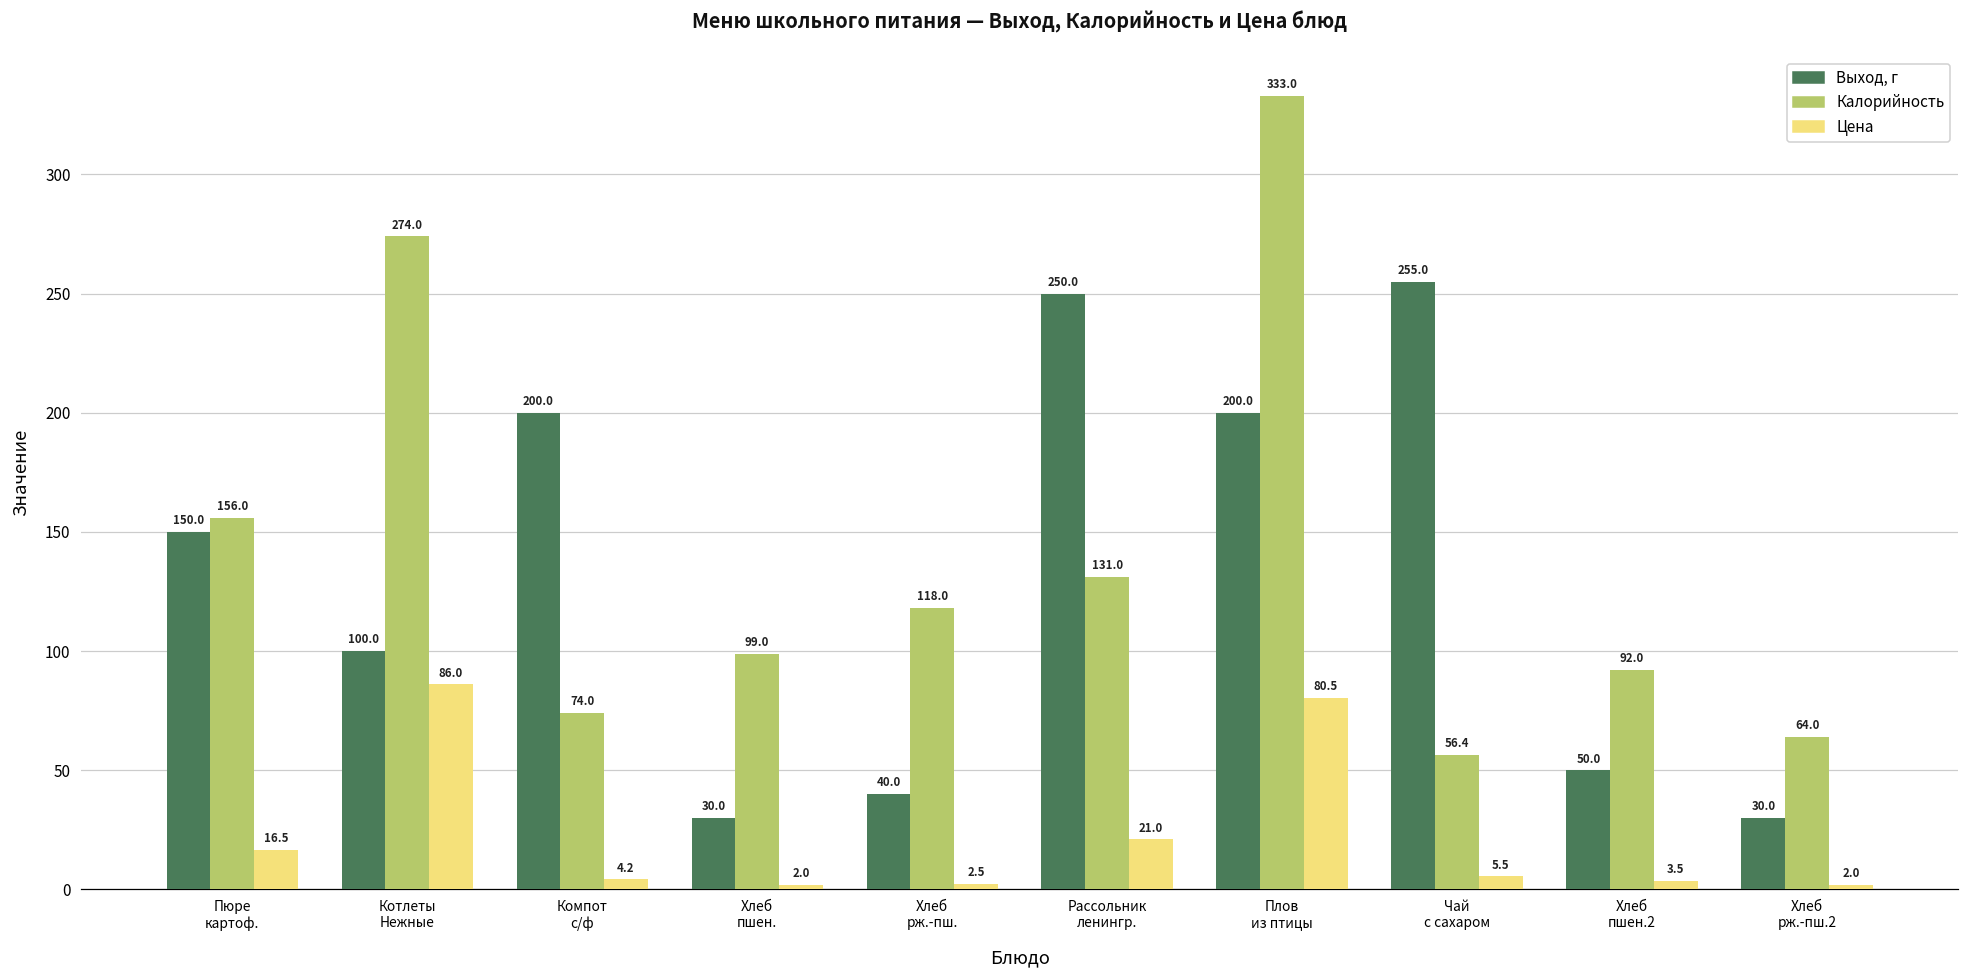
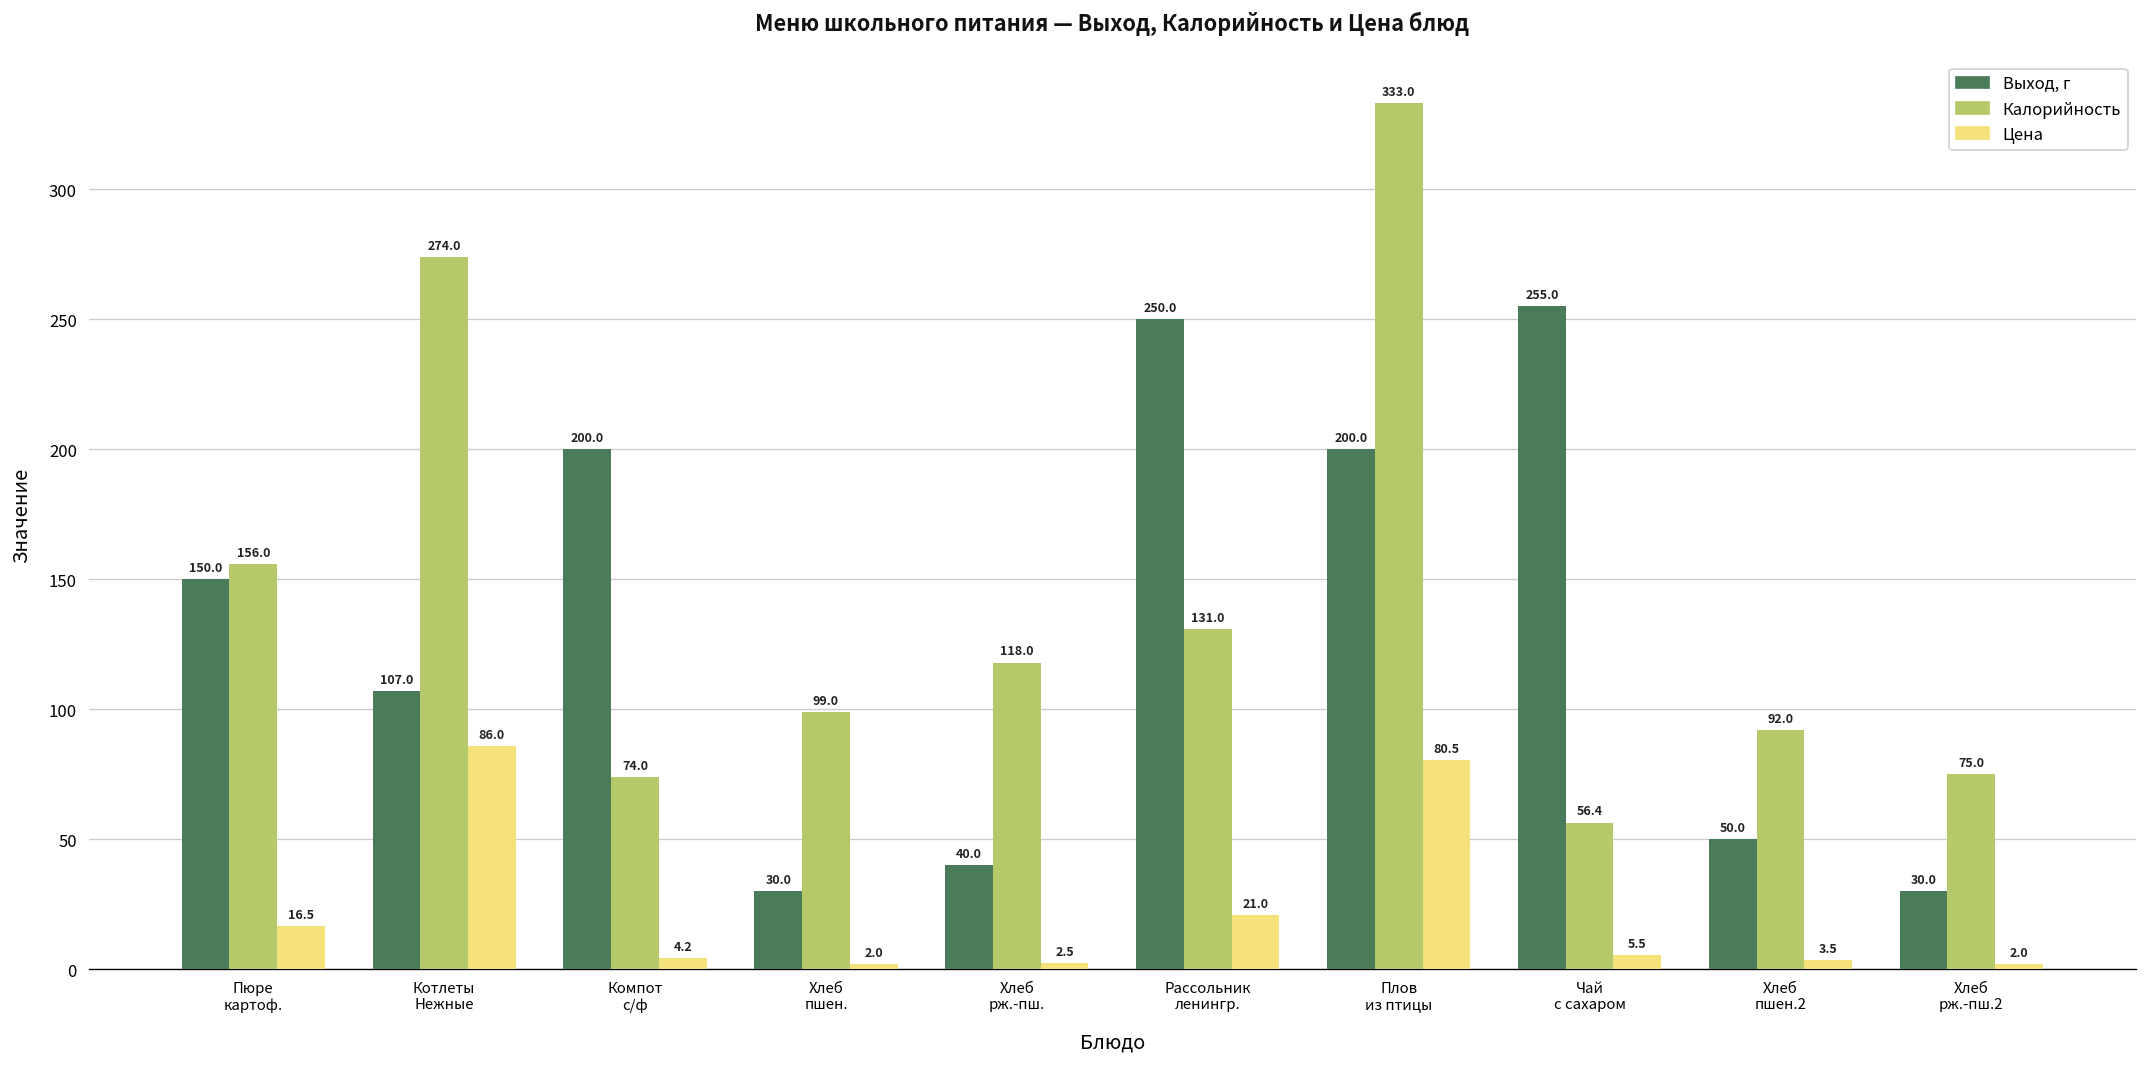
  {
    "Выход, г": {
      "Пюре картоф.": 150.0,
-     "Котлеты Нежные": 100.0,
+     "Котлеты Нежные": 107.0,
      "Компот с/ф": 200.0,
      "Хлеб пшен.": 30.0,
      "Хлеб рж.-пш.": 40.0,
      "Рассольник ленингр.": 250.0,
      "Плов из птицы": 200.0,
      "Чай с сахаром": 255.0,
      "Хлеб пшен.2": 50.0,
      "Хлеб рж.-пш.2": 30.0
    },
    "Калорийность": {
      "Пюре картоф.": 156.0,
      "Котлеты Нежные": 274.0,
      "Компот с/ф": 74.0,
      "Хлеб пшен.": 99.0,
      "Хлеб рж.-пш.": 118.0,
      "Рассольник ленингр.": 131.0,
      "Плов из птицы": 333.0,
      "Чай с сахаром": 56.4,
      "Хлеб пшен.2": 92.0,
-     "Хлеб рж.-пш.2": 64.0
+     "Хлеб рж.-пш.2": 75.0
    },
    "Цена": {
      "Пюре картоф.": 16.5,
      "Котлеты Нежные": 86.0,
      "Компот с/ф": 4.2,
      "Хлеб пшен.": 2.0,
      "Хлеб рж.-пш.": 2.5,
      "Рассольник ленингр.": 21.0,
      "Плов из птицы": 80.5,
      "Чай с сахаром": 5.5,
      "Хлеб пшен.2": 3.5,
      "Хлеб рж.-пш.2": 2.0
    }
  }
